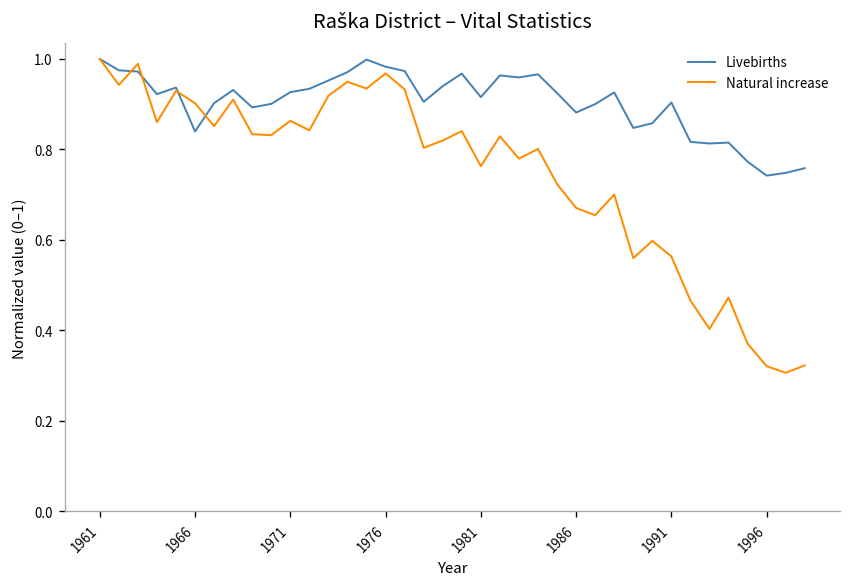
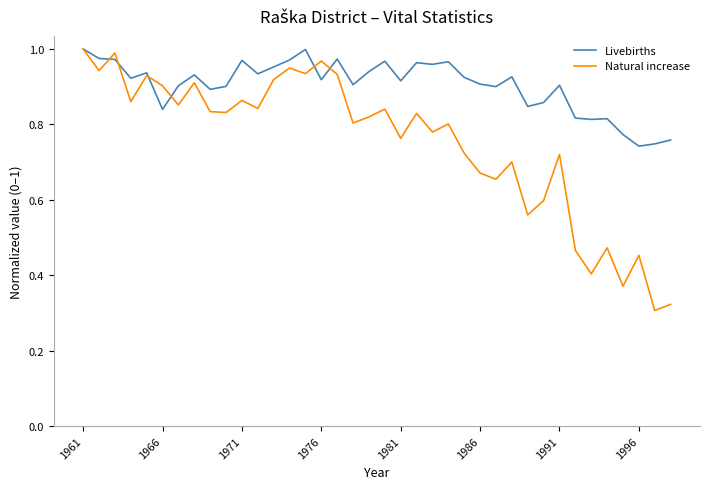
  {
    "Livebirths": {
      "1966": 0.84,
-     "1971": 0.93,
-     "1976": 0.98,
+     "1971": 0.97,
+     "1976": 0.92,
      "1981": 0.92,
-     "1986": 0.88,
+     "1986": 0.91,
      "1991": 0.90,
      "1996": 0.74
    },
    "Natural increase": {
      "1966": 0.90,
      "1971": 0.86,
      "1976": 0.97,
      "1981": 0.76,
      "1986": 0.67,
-     "1991": 0.56,
-     "1996": 0.32
+     "1991": 0.72,
+     "1996": 0.45
    }
  }
